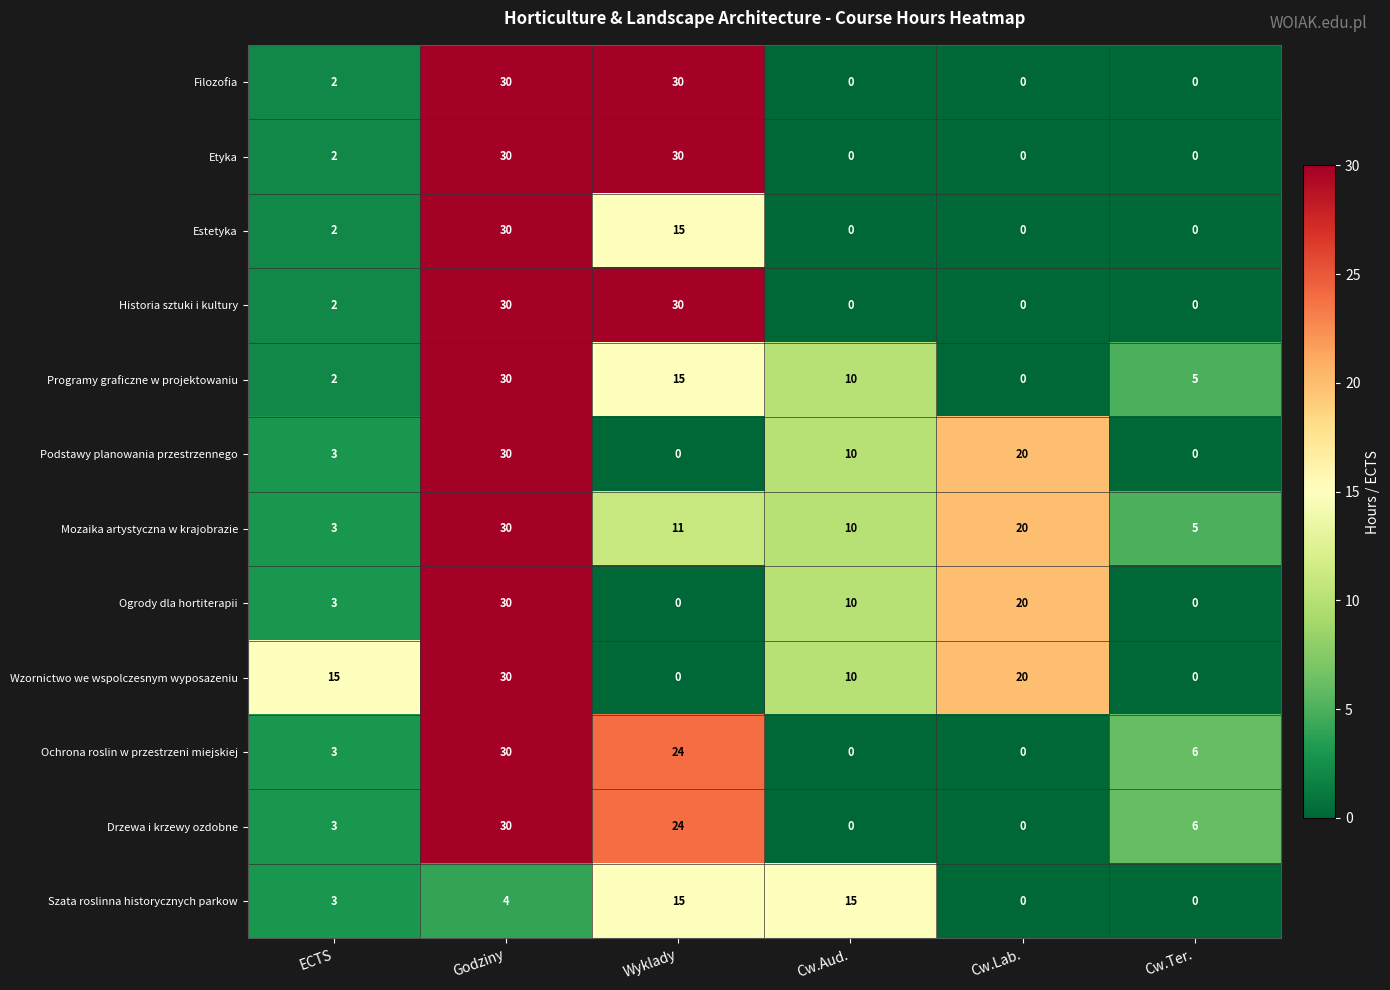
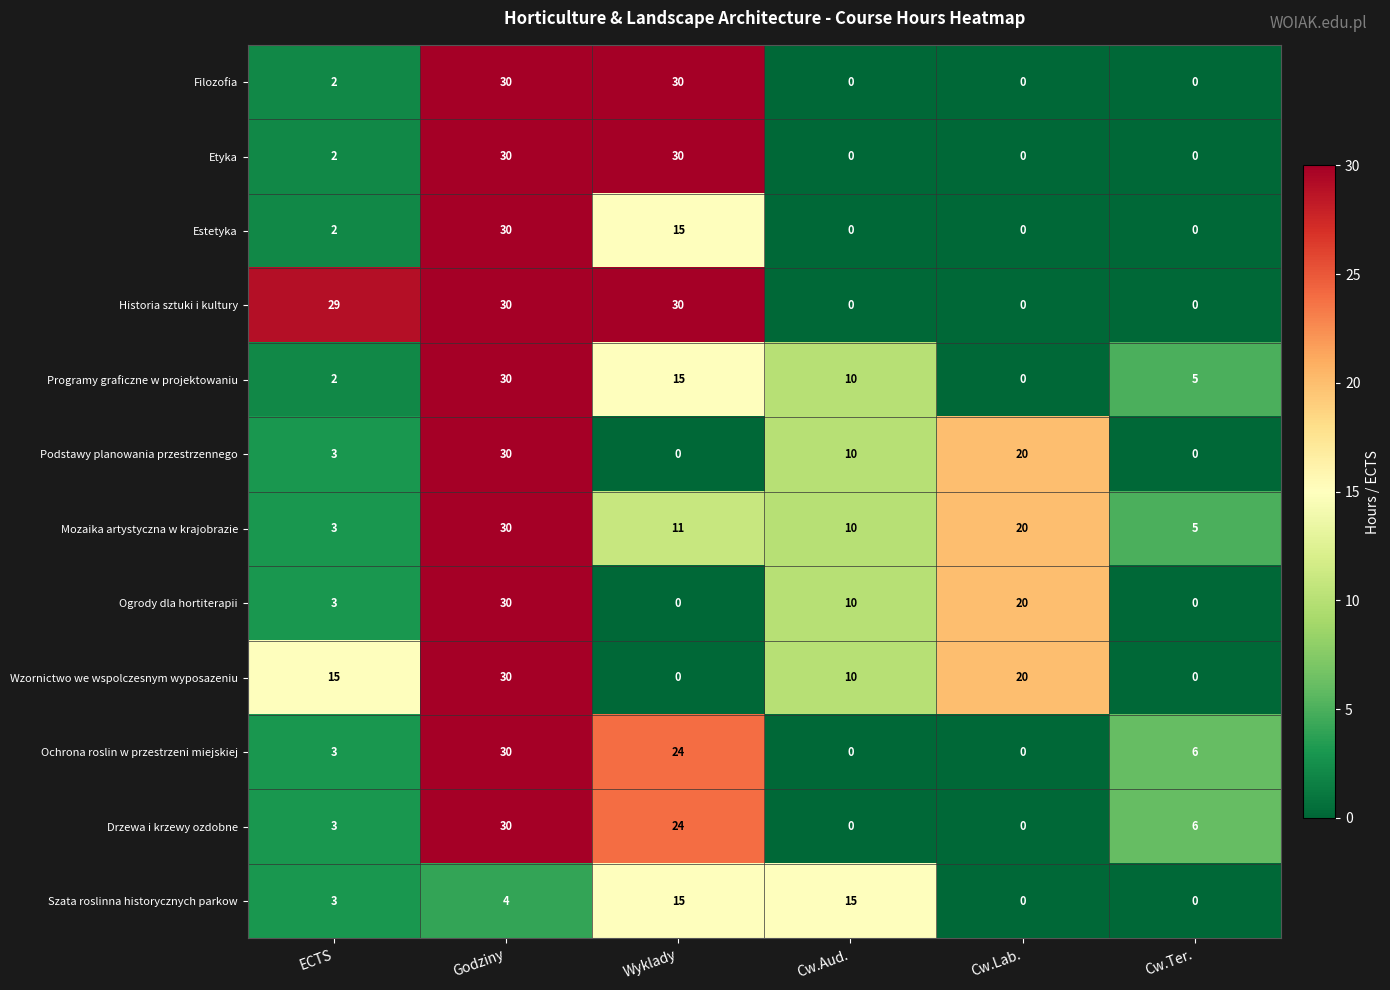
  {
    "Filozofia": {
      "ECTS": 2,
      "Godziny": 30,
      "Wyklady": 30,
      "Cw.Aud.": 0,
      "Cw.Lab.": 0,
      "Cw.Ter.": 0
    },
    "Etyka": {
      "ECTS": 2,
      "Godziny": 30,
      "Wyklady": 30,
      "Cw.Aud.": 0,
      "Cw.Lab.": 0,
      "Cw.Ter.": 0
    },
    "Estetyka": {
      "ECTS": 2,
      "Godziny": 30,
      "Wyklady": 15,
      "Cw.Aud.": 0,
      "Cw.Lab.": 0,
      "Cw.Ter.": 0
    },
    "Historia sztuki i kultury": {
-     "ECTS": 2,
+     "ECTS": 29,
      "Godziny": 30,
      "Wyklady": 30,
      "Cw.Aud.": 0,
      "Cw.Lab.": 0,
      "Cw.Ter.": 0
    },
    "Programy graficzne w projektowaniu": {
      "ECTS": 2,
      "Godziny": 30,
      "Wyklady": 15,
      "Cw.Aud.": 10,
      "Cw.Lab.": 0,
      "Cw.Ter.": 5
    },
    "Podstawy planowania przestrzennego": {
      "ECTS": 3,
      "Godziny": 30,
      "Wyklady": 0,
      "Cw.Aud.": 10,
      "Cw.Lab.": 20,
      "Cw.Ter.": 0
    },
    "Mozaika artystyczna w krajobrazie": {
      "ECTS": 3,
      "Godziny": 30,
      "Wyklady": 11,
      "Cw.Aud.": 10,
      "Cw.Lab.": 20,
      "Cw.Ter.": 5
    },
    "Ogrody dla hortiterapii": {
      "ECTS": 3,
      "Godziny": 30,
      "Wyklady": 0,
      "Cw.Aud.": 10,
      "Cw.Lab.": 20,
      "Cw.Ter.": 0
    },
    "Wzornictwo we wspolczesnym wyposazeniu": {
      "ECTS": 15,
      "Godziny": 30,
      "Wyklady": 0,
      "Cw.Aud.": 10,
      "Cw.Lab.": 20,
      "Cw.Ter.": 0
    },
    "Ochrona roslin w przestrzeni miejskiej": {
      "ECTS": 3,
      "Godziny": 30,
      "Wyklady": 24,
      "Cw.Aud.": 0,
      "Cw.Lab.": 0,
      "Cw.Ter.": 6
    },
    "Drzewa i krzewy ozdobne": {
      "ECTS": 3,
      "Godziny": 30,
      "Wyklady": 24,
      "Cw.Aud.": 0,
      "Cw.Lab.": 0,
      "Cw.Ter.": 6
    },
    "Szata roslinna historycznych parkow": {
      "ECTS": 3,
      "Godziny": 4,
      "Wyklady": 15,
      "Cw.Aud.": 15,
      "Cw.Lab.": 0,
      "Cw.Ter.": 0
    }
  }
